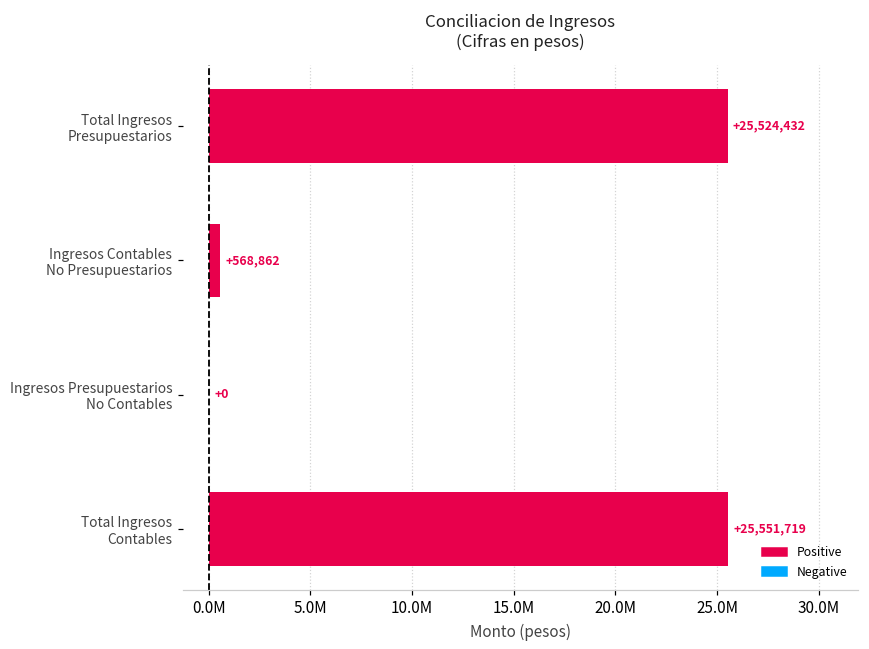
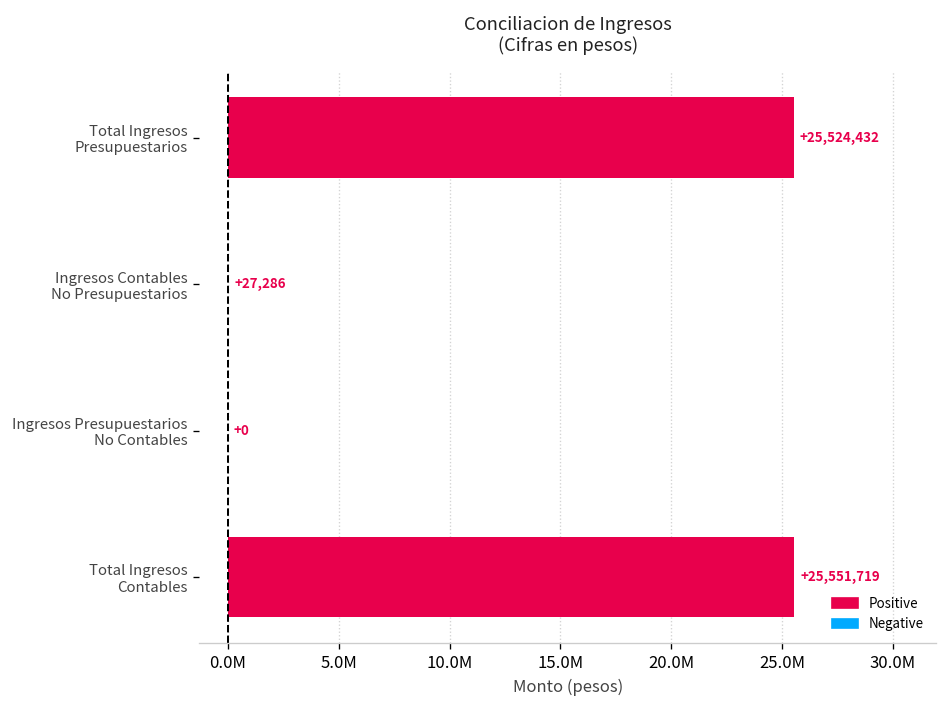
  {
    "Total Ingresos Presupuestarios": "+25,524,432",
-   "Ingresos Contables No Presupuestarios": "+568,862",
+   "Ingresos Contables No Presupuestarios": "+27,286",
    "Ingresos Presupuestarios No Contables": "+0",
    "Total Ingresos Contables": "+25,551,719"
  }
